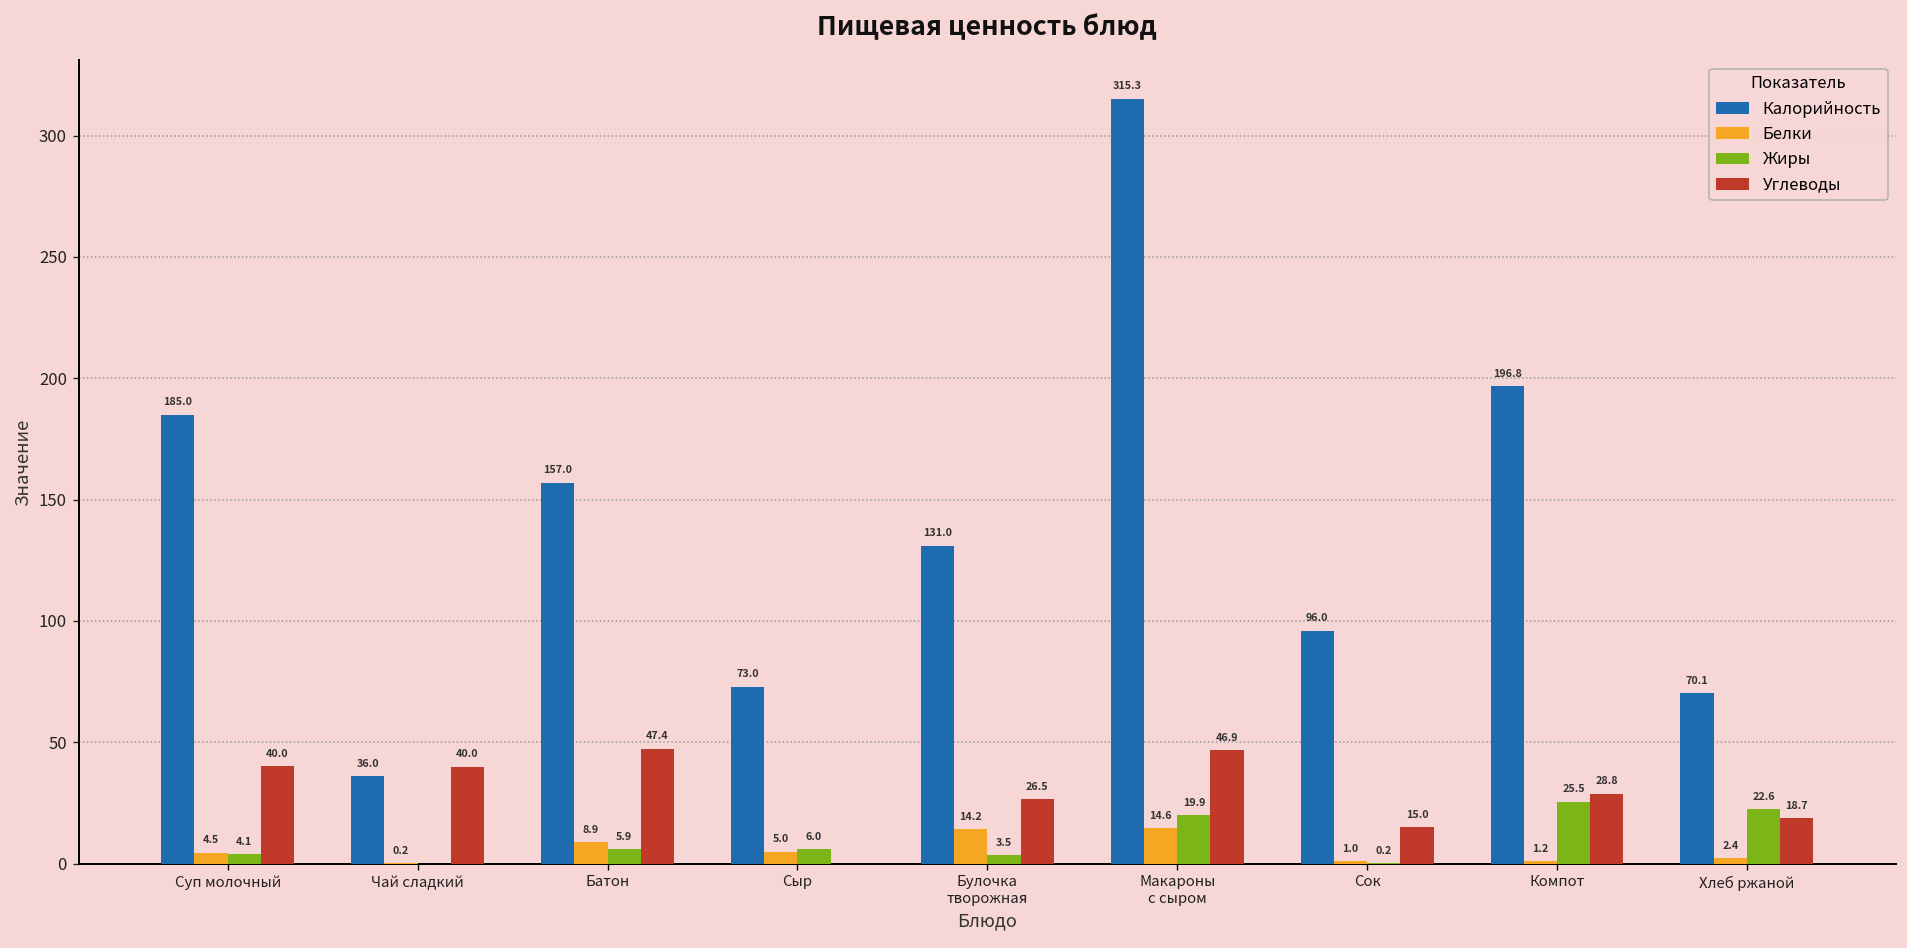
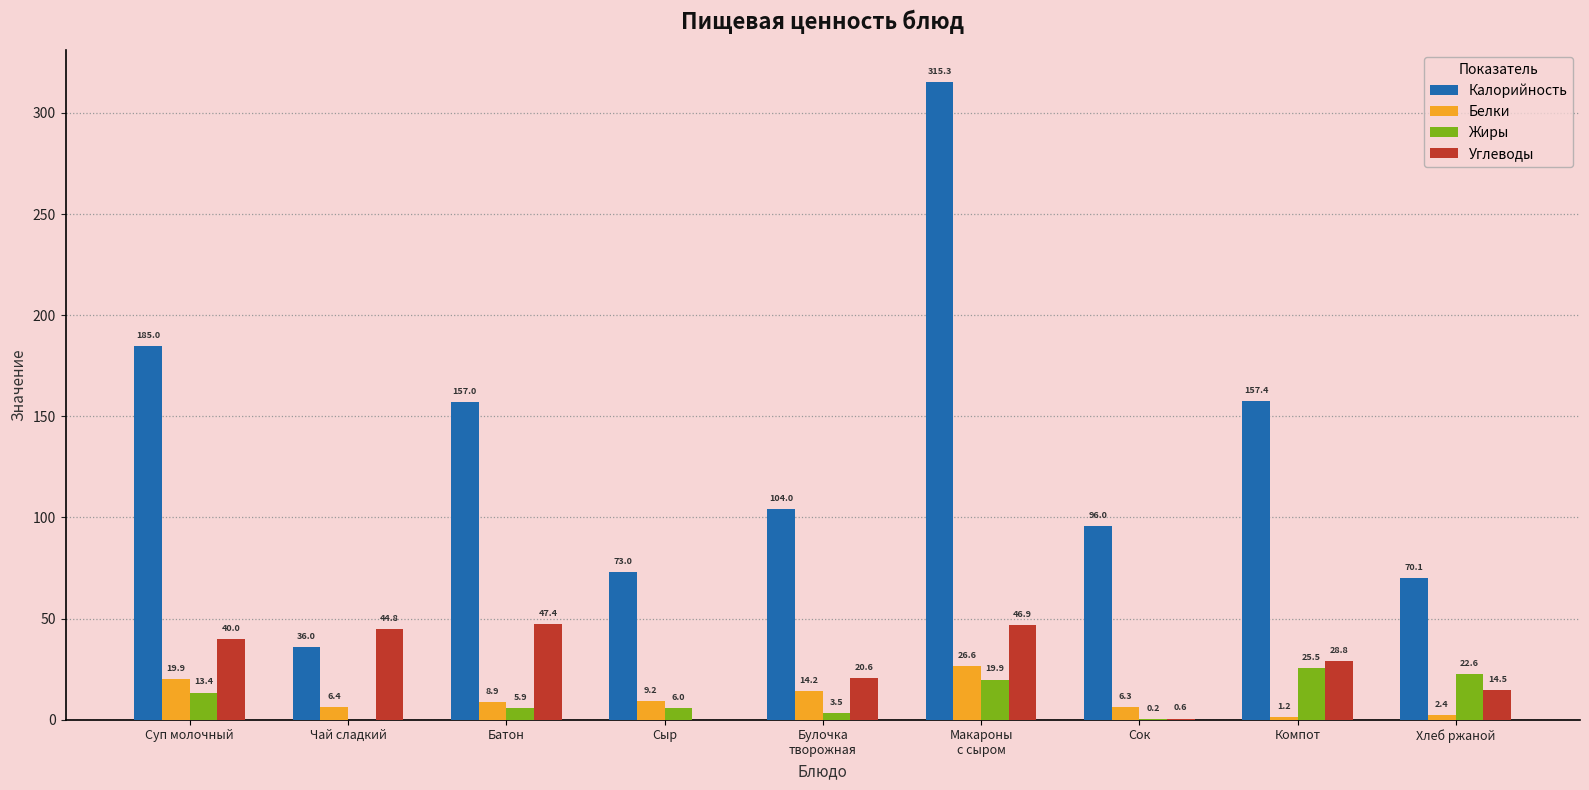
  {
    "Калорийность": {
      "Суп молочный": 185.0,
      "Чай сладкий": 36.0,
      "Батон": 157.0,
      "Сыр": 73.0,
-     "Булочка творожная": 131.0,
+     "Булочка творожная": 104.0,
      "Макароны с сыром": 315.3,
      "Сок": 96.0,
-     "Компот": 196.8,
+     "Компот": 157.4,
      "Хлеб ржаной": 70.1
    },
    "Белки": {
-     "Суп молочный": 4.5,
-     "Чай сладкий": 0.2,
+     "Суп молочный": 19.9,
+     "Чай сладкий": 6.4,
      "Батон": 8.9,
-     "Сыр": 5.0,
+     "Сыр": 9.2,
      "Булочка творожная": 14.2,
-     "Макароны с сыром": 14.6,
-     "Сок": 1.0,
+     "Макароны с сыром": 26.6,
+     "Сок": 6.3,
      "Компот": 1.2,
      "Хлеб ржаной": 2.4
    },
    "Жиры": {
-     "Суп молочный": 4.1,
+     "Суп молочный": 13.4,
      "Батон": 5.9,
      "Сыр": 6.0,
      "Булочка творожная": 3.5,
      "Макароны с сыром": 19.9,
      "Сок": 0.2,
      "Компот": 25.5,
      "Хлеб ржаной": 22.6
    },
    "Углеводы": {
      "Суп молочный": 40.0,
-     "Чай сладкий": 40.0,
+     "Чай сладкий": 44.8,
      "Батон": 47.4,
-     "Булочка творожная": 26.5,
+     "Булочка творожная": 20.6,
      "Макароны с сыром": 46.9,
-     "Сок": 15.0,
+     "Сок": 0.6,
      "Компот": 28.8,
-     "Хлеб ржаной": 18.7
+     "Хлеб ржаной": 14.5
    }
  }
